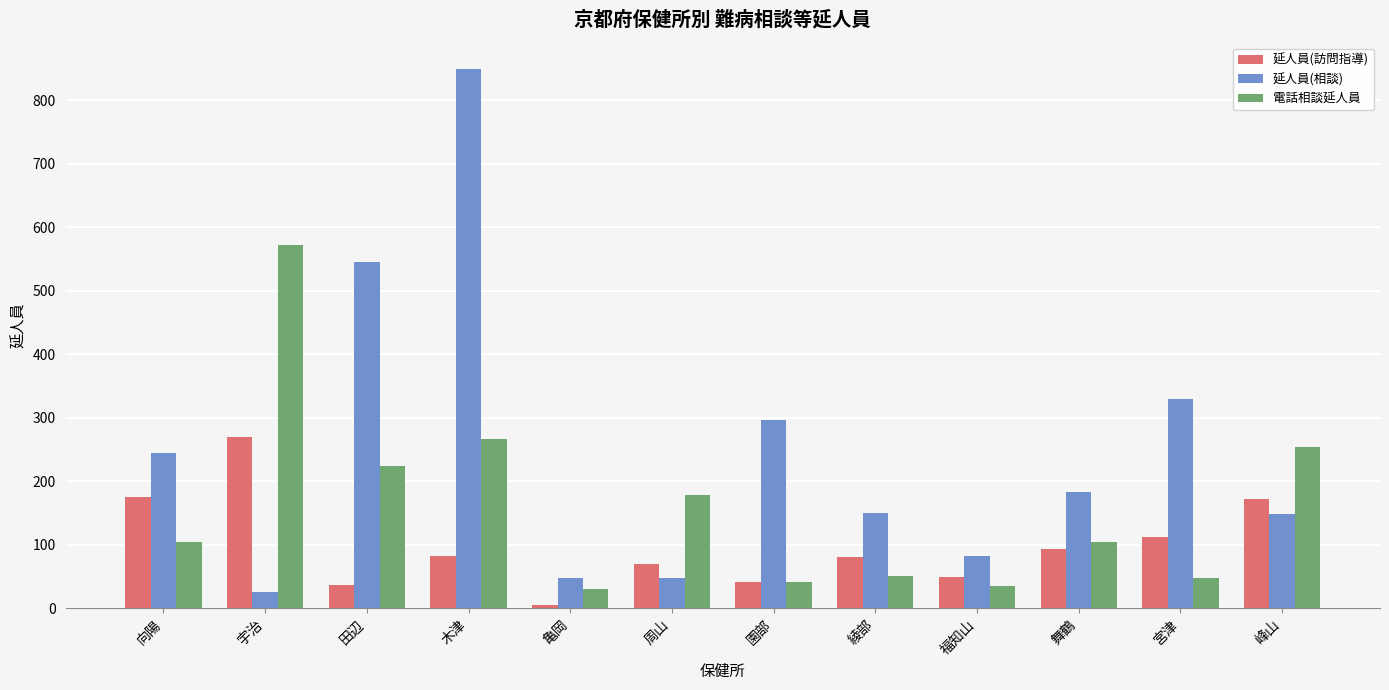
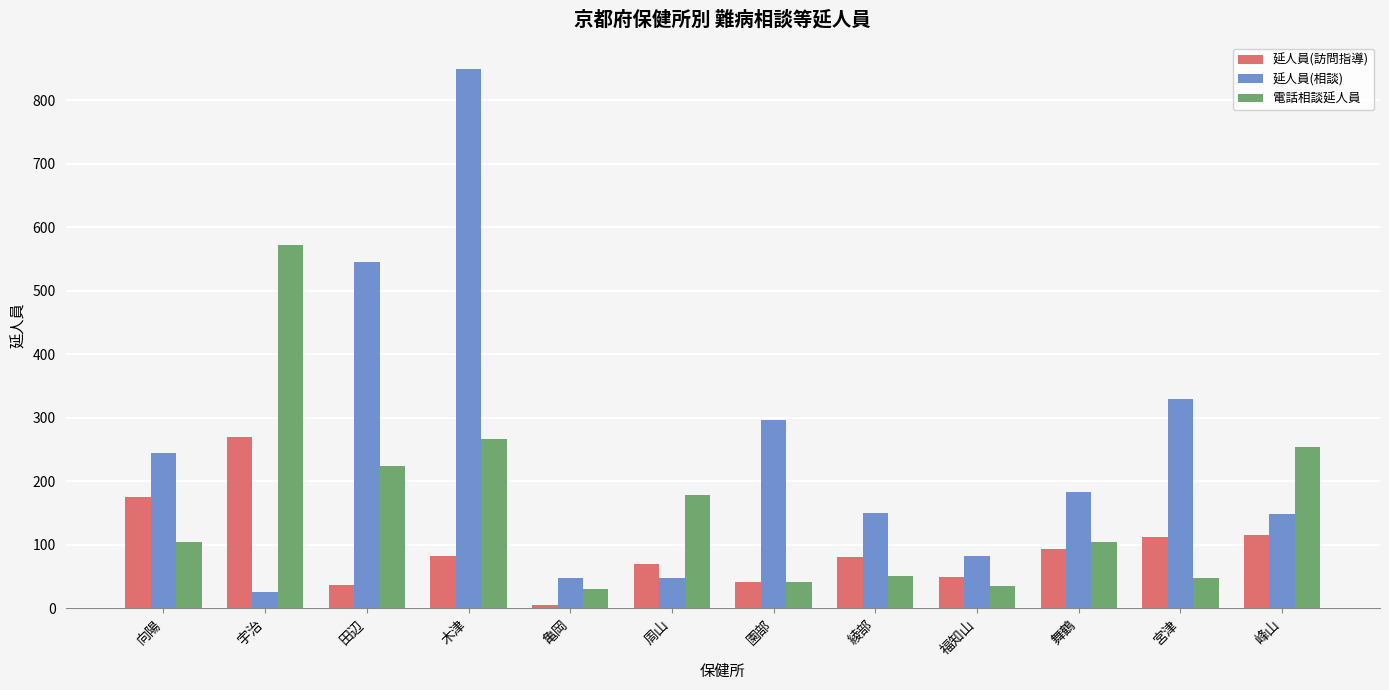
  {
    "延人員(訪問指導)": {
      "向陽": 180,
      "宇治": 270,
      "田辺": 40,
      "木津": 80,
      "亀岡": 10,
      "周山": 70,
      "園部": 40,
      "綾部": 80,
      "福知山": 50,
      "舞鶴": 90,
      "宮津": 110,
-     "峰山": 170
+     "峰山": 120
    },
    "延人員(相談)": {
      "向陽": 250,
      "宇治": 30,
      "田辺": 550,
      "木津": 850,
      "亀岡": 50,
      "周山": 50,
      "園部": 300,
      "綾部": 150,
      "福知山": 80,
      "舞鶴": 180,
      "宮津": 330,
      "峰山": 150
    },
    "電話相談延人員": {
      "向陽": 110,
      "宇治": 570,
      "田辺": 230,
      "木津": 270,
      "亀岡": 30,
      "周山": 180,
      "園部": 40,
      "綾部": 50,
      "福知山": 40,
      "舞鶴": 110,
      "宮津": 50,
      "峰山": 250
    }
  }
